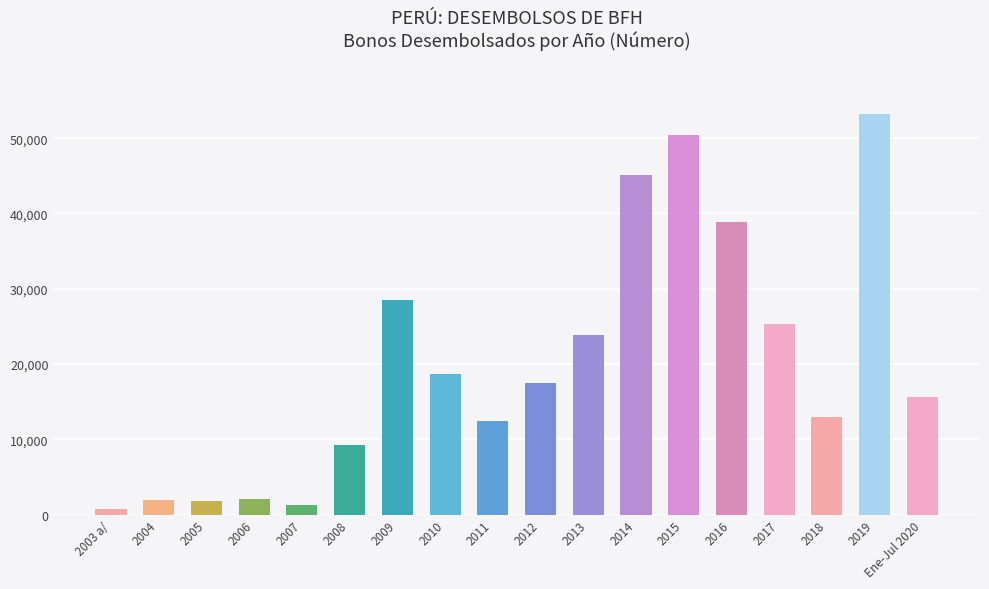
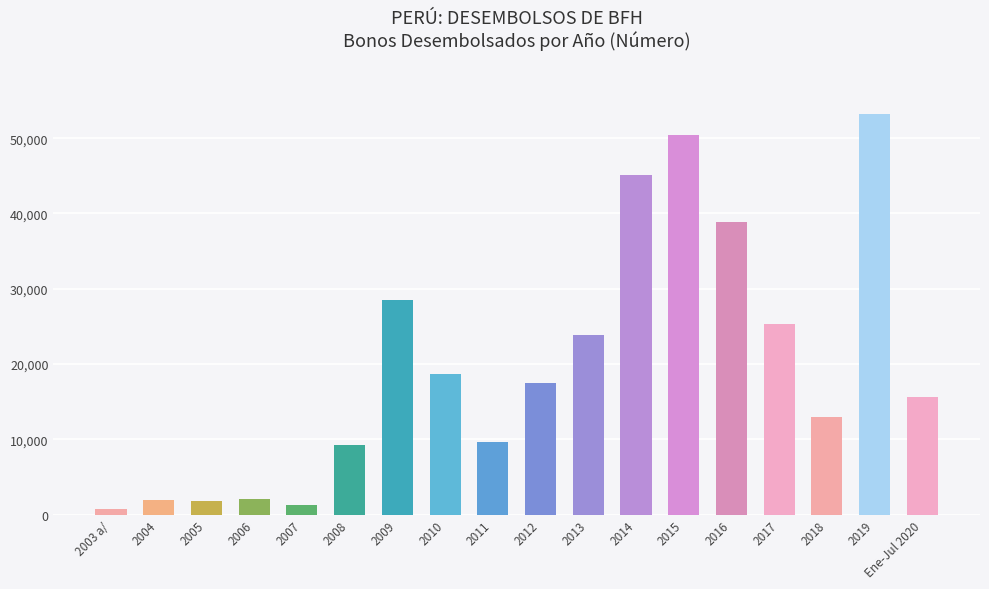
  {
    "2003 a/": "1,000",
    "2004": "2,000",
    "2005": "2,000",
    "2006": "2,000",
    "2007": "1,000",
    "2008": "9,000",
    "2009": "28,000",
    "2010": "19,000",
-   "2011": "12,000",
+   "2011": "10,000",
    "2012": "18,000",
    "2013": "24,000",
    "2014": "45,000",
    "2015": "50,000",
    "2016": "39,000",
    "2017": "25,000",
    "2018": "13,000",
    "2019": "53,000",
    "Ene-Jul 2020": "16,000"
  }
